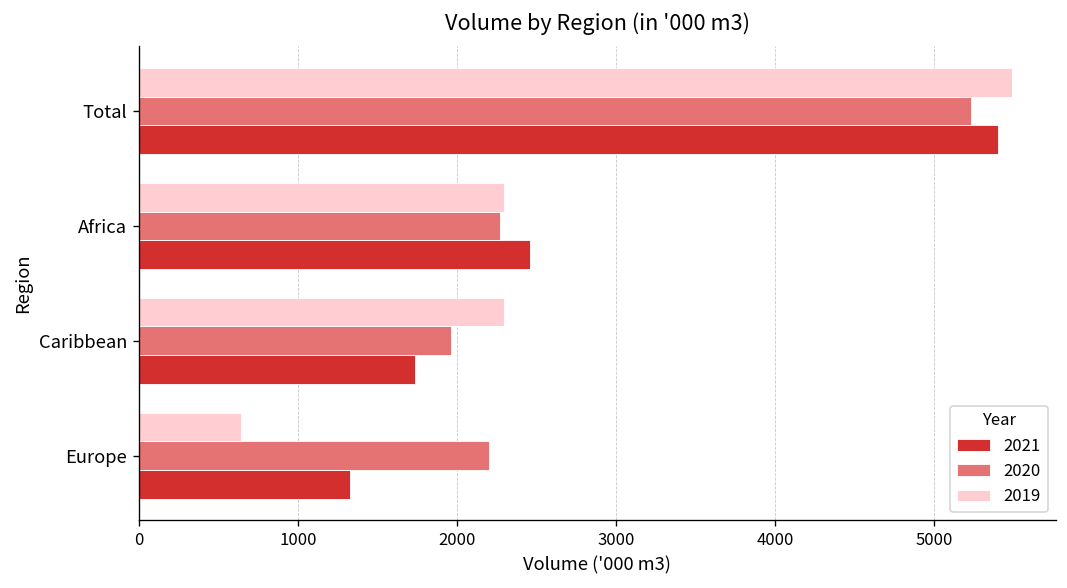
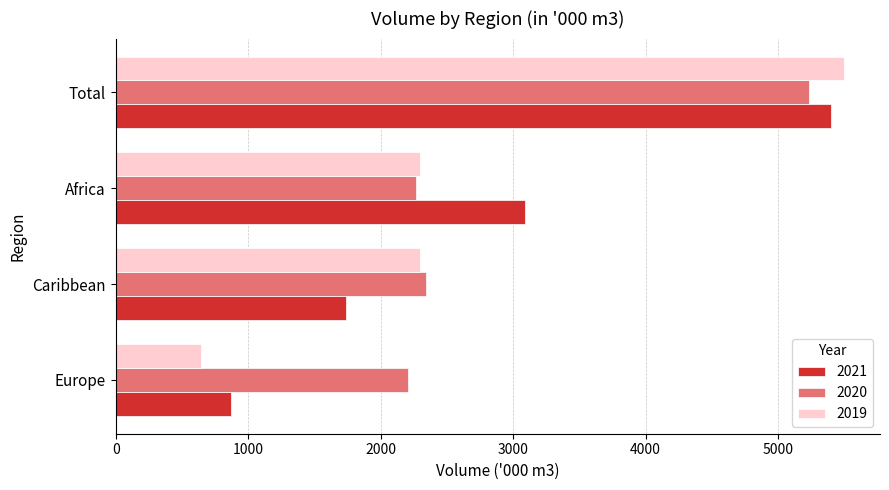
  {
    "2021": {
      "Total": 5400,
-     "Africa": 2460,
+     "Africa": 3090,
      "Caribbean": 1740,
-     "Europe": 1330
+     "Europe": 870
    },
    "2020": {
      "Total": 5240,
      "Africa": 2270,
-     "Caribbean": 1960,
+     "Caribbean": 2340,
      "Europe": 2200
    },
    "2019": {
      "Total": 5490,
      "Africa": 2300,
      "Caribbean": 2300,
      "Europe": 650
    }
  }
